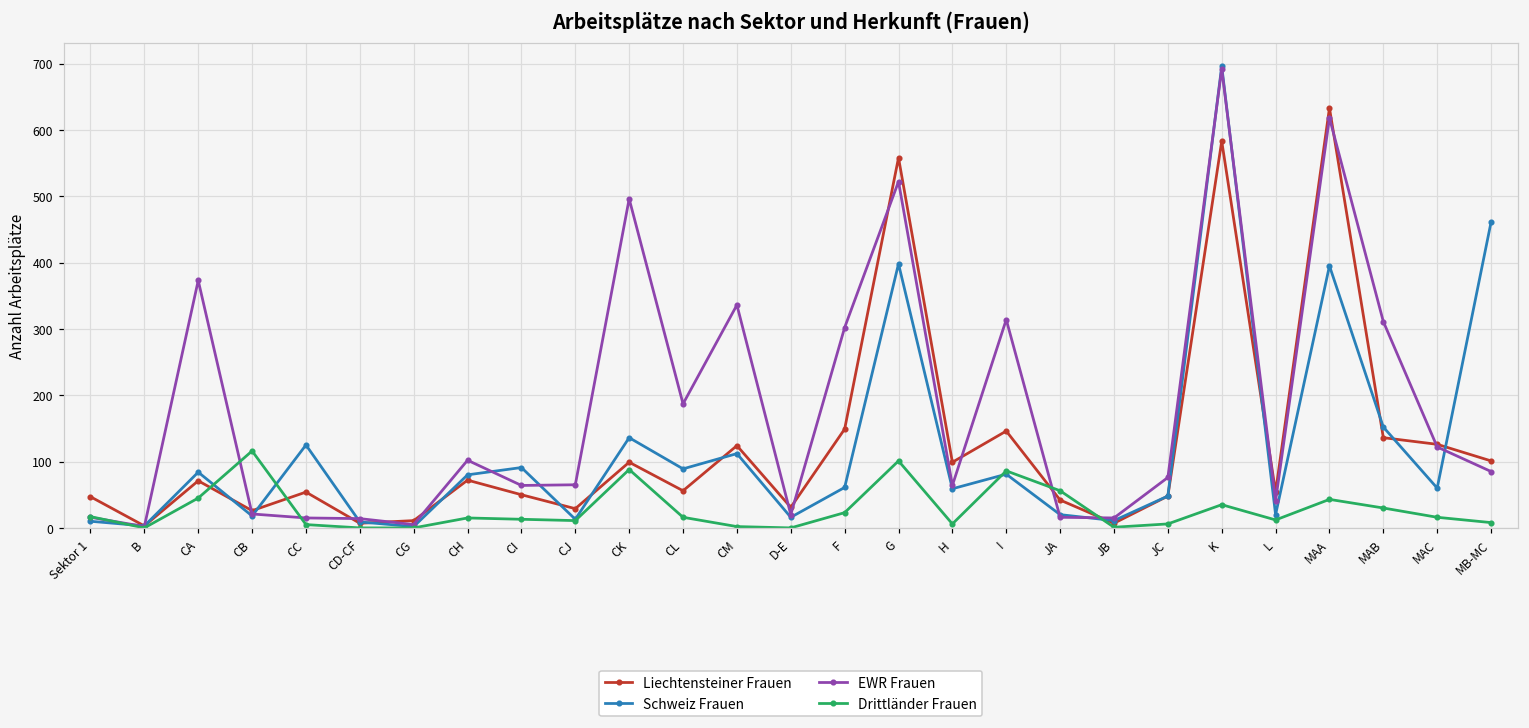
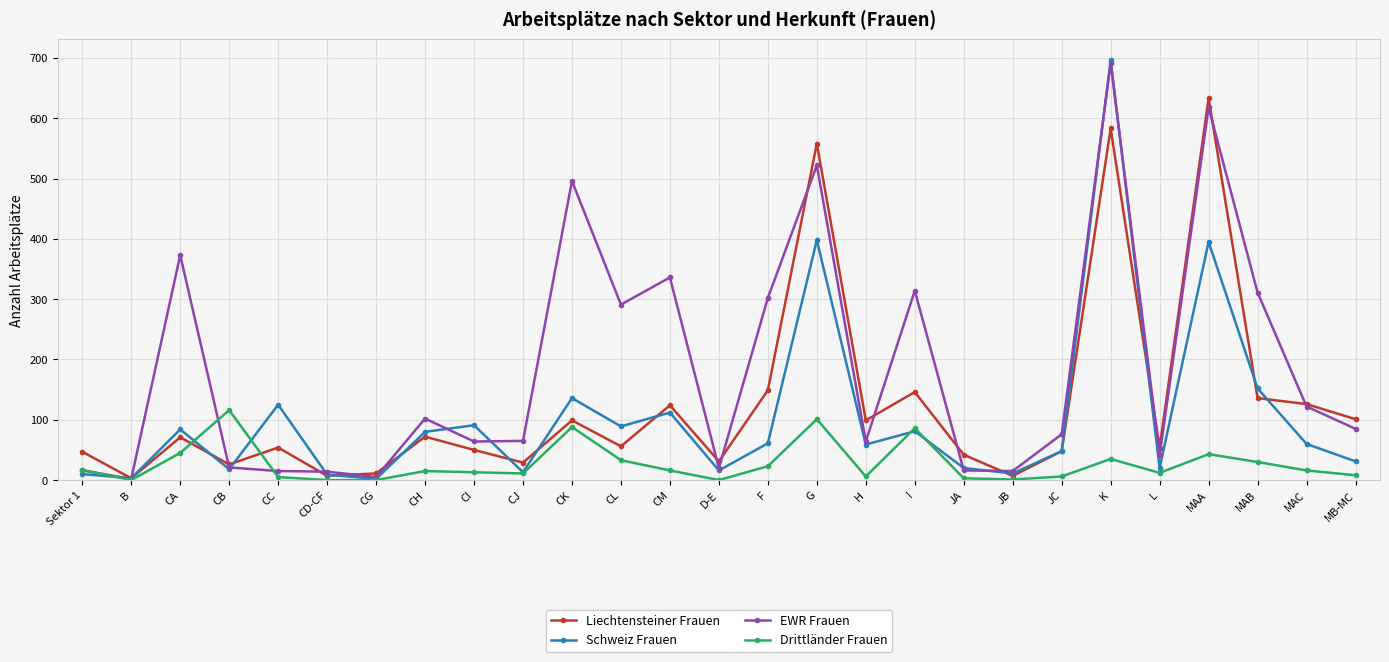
  {
    "Liechtensteiner Frauen": {
      "Sektor 1": 50,
      "CA": 70,
      "CB": 30,
      "CC": 50,
      "CG": 10,
      "CH": 70,
      "CI": 50,
      "CJ": 30,
      "CK": 100,
      "CL": 60,
      "CM": 120,
      "D-E": 30,
      "F": 150,
      "G": 560,
      "H": 100,
      "I": 150,
      "JA": 40,
      "K": 580,
      "L": 50,
      "MAA": 630,
      "MAB": 140,
      "MB-MC": 100
    },
    "Schweiz Frauen": {
      "Sektor 1": 10,
      "CA": 80,
      "CC": 130,
      "CH": 80,
      "CI": 90,
      "CK": 140,
      "CL": 90,
      "CM": 110,
      "F": 60,
      "G": 400,
      "H": 60,
      "I": 80,
      "L": 20,
      "MAA": 400,
      "MAB": 150,
      "MAC": 60,
-     "MB-MC": 460
+     "MB-MC": 30
    },
    "EWR Frauen": {
      "CA": 370,
      "CC": 20,
      "CD-CF": 10,
      "CH": 100,
      "CI": 60,
      "CJ": 70,
      "CK": 500,
-     "CL": 190,
+     "CL": 290,
      "CM": 340,
      "F": 300,
      "G": 520,
      "H": 60,
      "I": 310,
      "JC": 80,
      "L": 40,
      "MAA": 620,
      "MAB": 310,
      "MB-MC": 90
    },
    "Drittländer Frauen": {
      "CA": 50,
      "CB": 120,
      "CC": 10,
      "CD-CF": 0,
      "CH": 20,
      "CI": 10,
      "CK": 90,
-     "CL": 20,
-     "CM": 0,
+     "CL": 30,
+     "CM": 20,
      "D-E": 0,
      "F": 20,
      "G": 100,
      "H": 10,
      "I": 90,
-     "JA": 60,
+     "JA": 0,
      "JB": 0,
      "JC": 10,
      "K": 40,
      "L": 10,
      "MAA": 40,
      "MAB": 30,
      "MAC": 20,
      "MB-MC": 10
    }
  }
